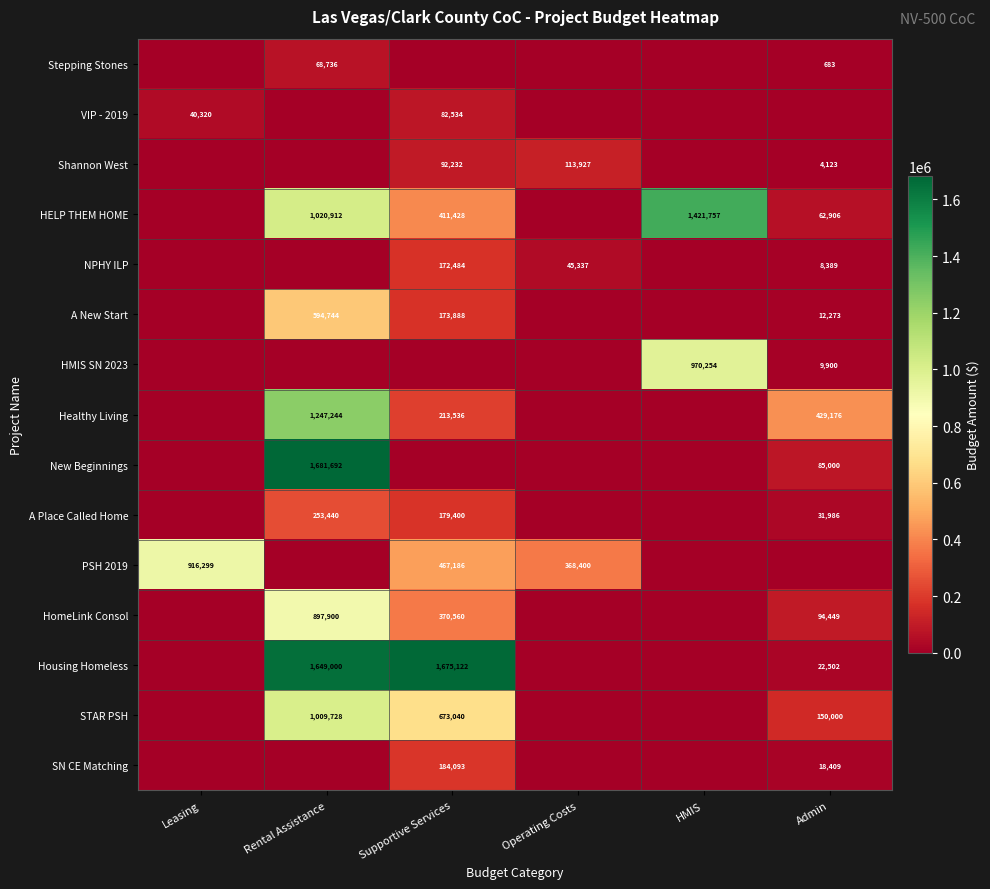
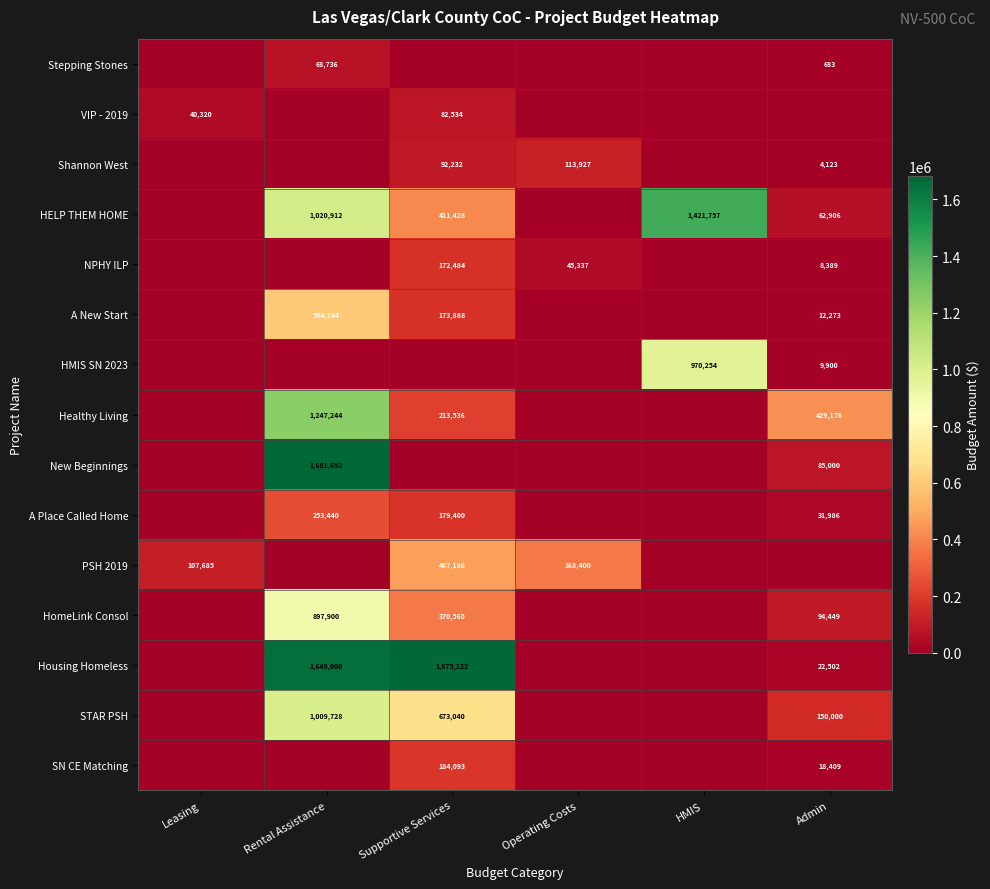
  {
    "Stepping Stones": {
      "Rental Assistance": "68,736",
      "Admin": "683"
    },
    "VIP - 2019": {
      "Leasing": "40,320",
      "Supportive Services": "82,534"
    },
    "Shannon West": {
      "Supportive Services": "92,232",
      "Operating Costs": "113,927",
      "Admin": "4,123"
    },
    "HELP THEM HOME": {
      "Rental Assistance": "1,020,912",
      "Supportive Services": "411,428",
      "HMIS": "1,421,757",
      "Admin": "62,906"
    },
    "NPHY ILP": {
      "Supportive Services": "172,484",
      "Operating Costs": "45,337",
      "Admin": "8,389"
    },
    "A New Start": {
      "Rental Assistance": "594,744",
      "Supportive Services": "173,888",
      "Admin": "12,273"
    },
    "HMIS SN 2023": {
      "HMIS": "970,254",
      "Admin": "9,900"
    },
    "Healthy Living": {
      "Rental Assistance": "1,247,244",
      "Supportive Services": "213,536",
      "Admin": "429,176"
    },
    "New Beginnings": {
      "Rental Assistance": "1,681,692",
      "Admin": "85,000"
    },
    "A Place Called Home": {
      "Rental Assistance": "253,440",
      "Supportive Services": "179,400",
      "Admin": "31,986"
    },
    "PSH 2019": {
-     "Leasing": "916,299",
+     "Leasing": "107,685",
      "Supportive Services": "467,186",
      "Operating Costs": "368,400"
    },
    "HomeLink Consol": {
      "Rental Assistance": "897,900",
      "Supportive Services": "370,560",
      "Admin": "94,449"
    },
    "Housing Homeless": {
      "Rental Assistance": "1,649,000",
      "Supportive Services": "1,675,122",
      "Admin": "22,502"
    },
    "STAR PSH": {
      "Rental Assistance": "1,009,728",
      "Supportive Services": "673,040",
      "Admin": "150,000"
    },
    "SN CE Matching": {
      "Supportive Services": "184,093",
      "Admin": "18,409"
    }
  }
